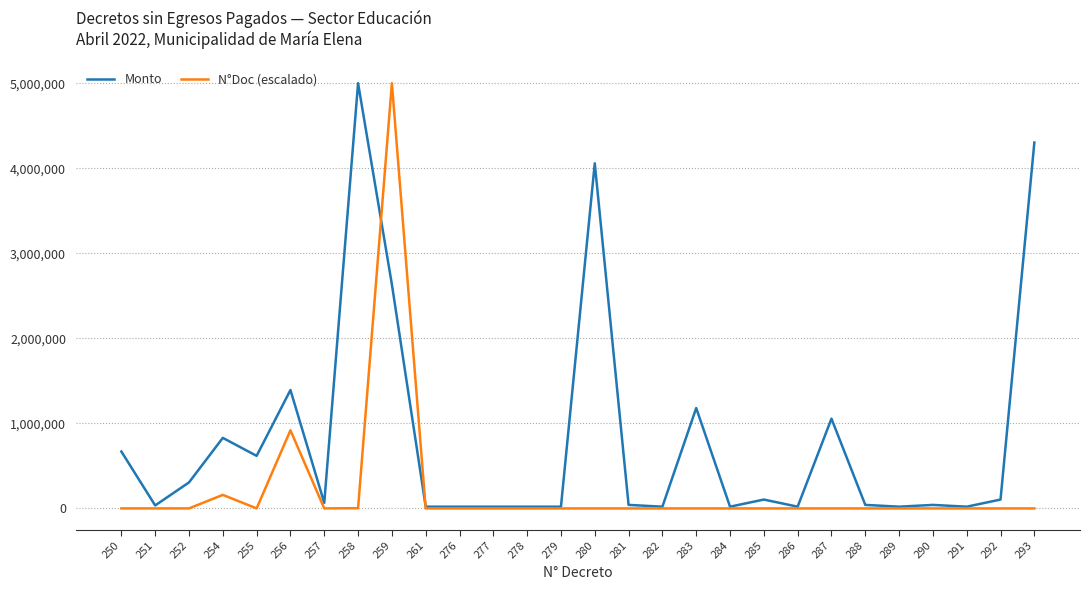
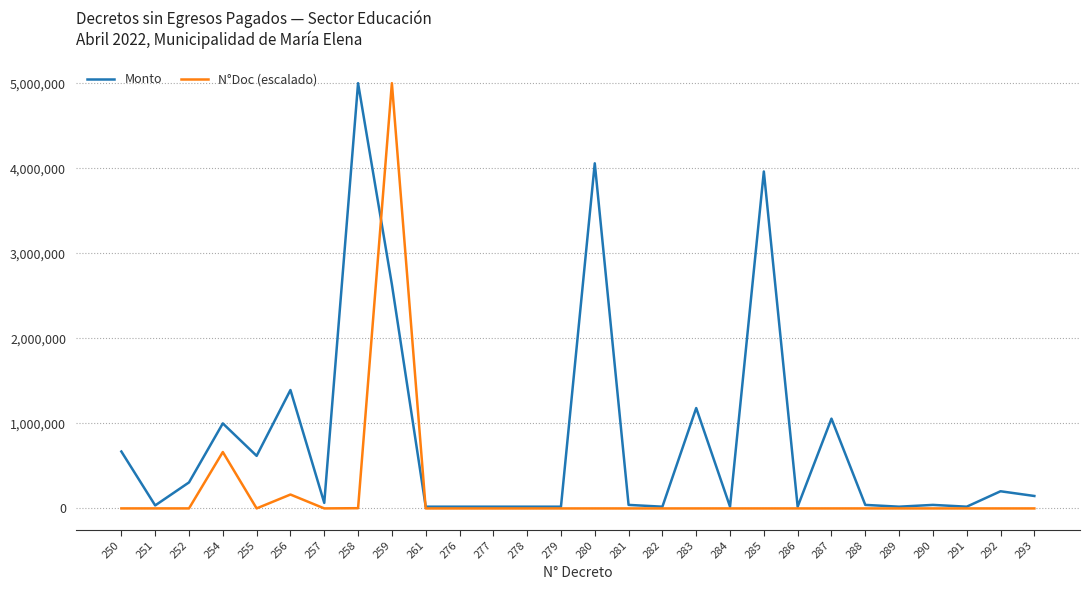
  {
    "Monto": {
      "250": "700,000",
      "251": "0",
      "252": "300,000",
-     "254": "800,000",
+     "254": "1,000,000",
      "255": "600,000",
      "256": "1,400,000",
      "257": "100,000",
      "258": "5,000,000",
      "259": "2,600,000",
      "280": "4,100,000",
      "281": "0",
      "283": "1,200,000",
-     "285": "100,000",
+     "285": "4,000,000",
      "287": "1,100,000",
      "288": "0",
      "290": "0",
-     "292": "100,000",
-     "293": "4,300,000"
+     "292": "200,000",
+     "293": "100,000"
    },
    "N°Doc (escalado)": {
      "250": "0",
      "251": "0",
      "252": "0",
-     "254": "200,000",
+     "254": "700,000",
      "255": "0",
-     "256": "900,000",
+     "256": "200,000",
      "257": "0",
      "258": "0",
      "259": "5,000,000",
      "280": "0",
      "281": "0",
      "283": "0",
      "285": "0",
      "287": "0",
      "288": "0",
      "290": "0",
      "292": "0",
      "293": "0"
    }
  }
